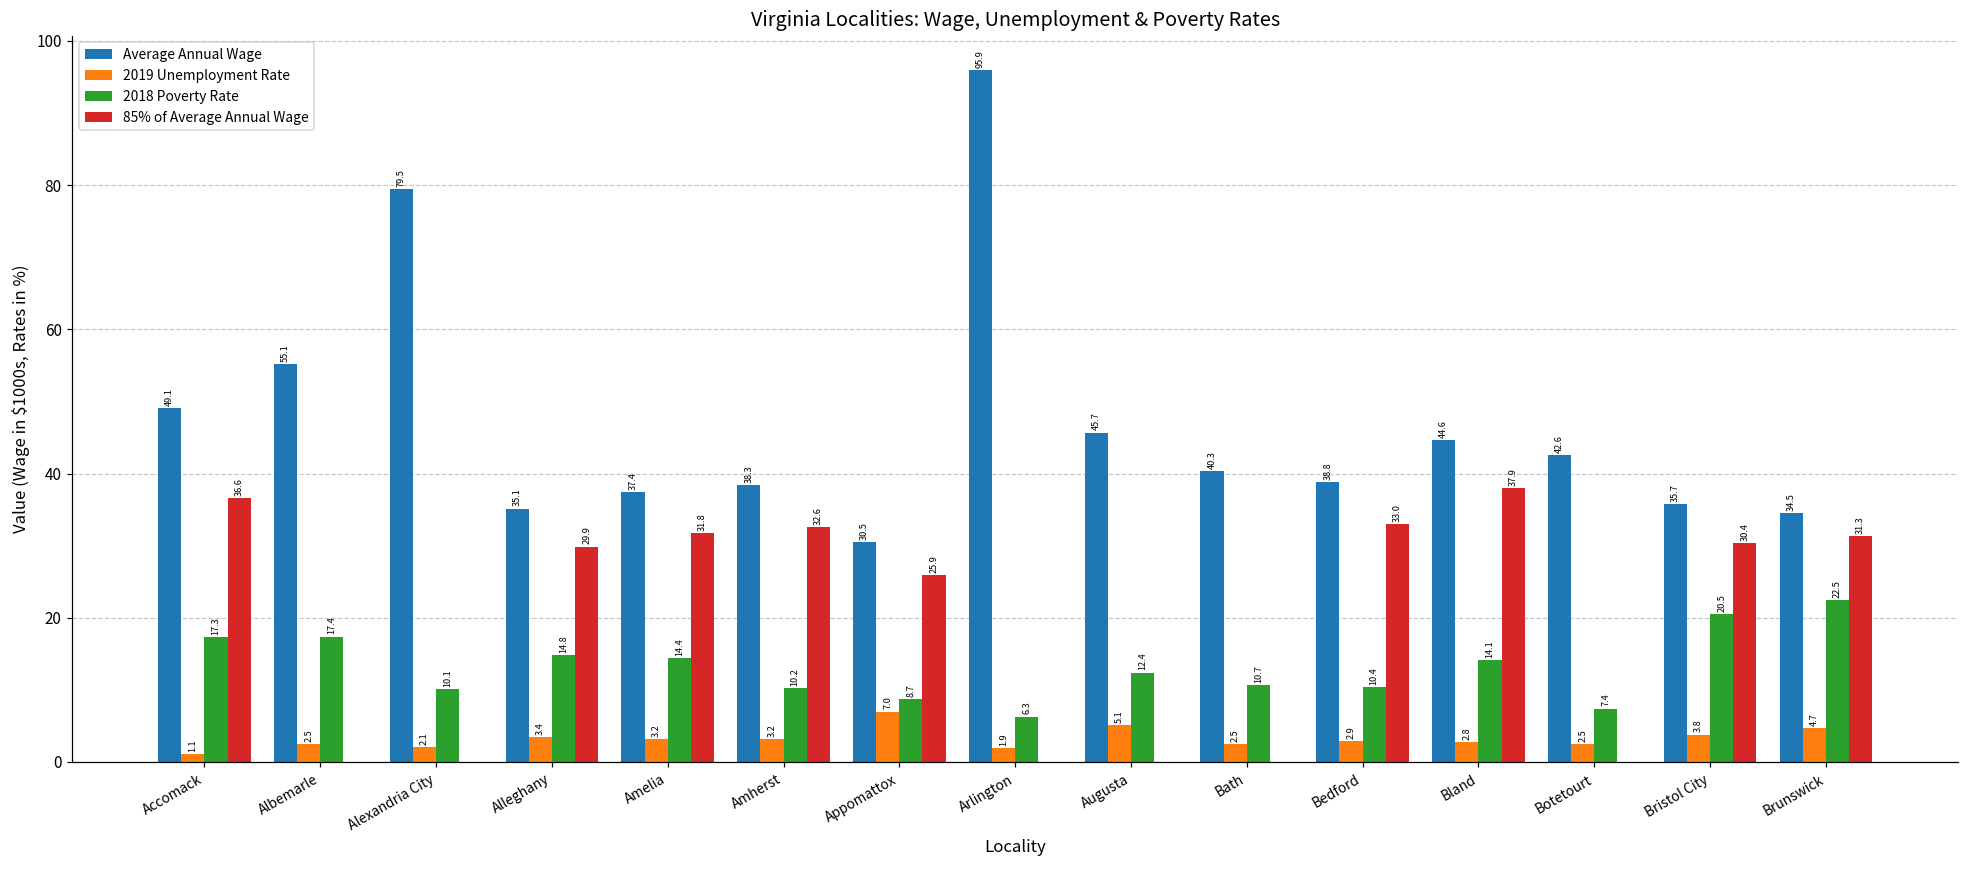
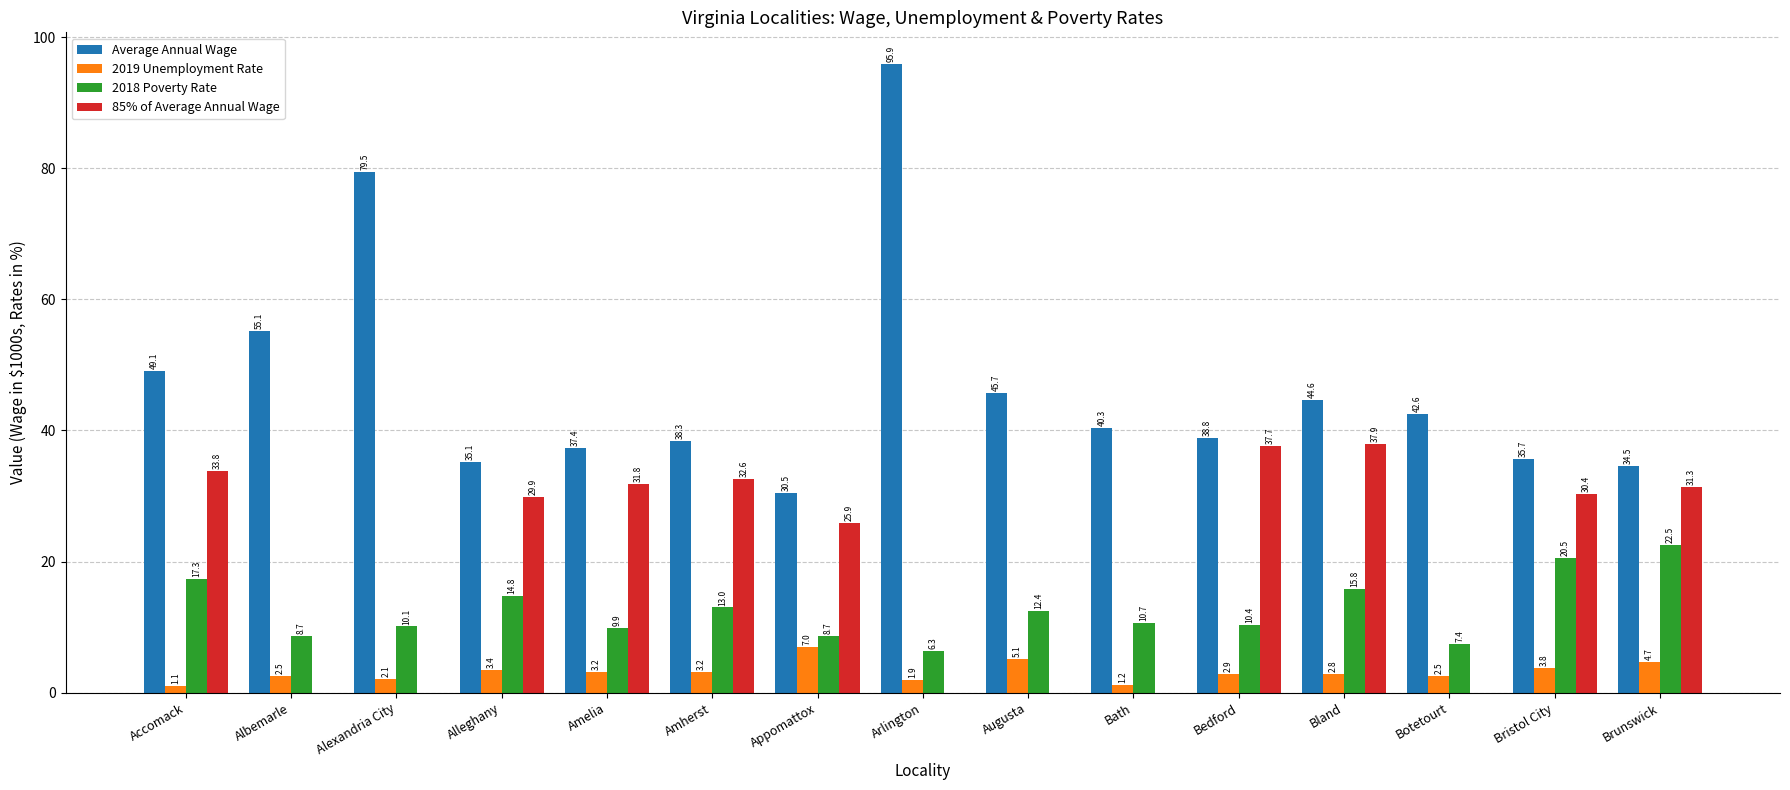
  {
    "Average Annual Wage": {
      "Accomack": 49.1,
      "Albemarle": 55.1,
      "Alexandria City": 79.5,
      "Alleghany": 35.1,
      "Amelia": 37.4,
      "Amherst": 38.3,
      "Appomattox": 30.5,
      "Arlington": 95.9,
      "Augusta": 45.7,
      "Bath": 40.3,
      "Bedford": 38.8,
      "Bland": 44.6,
      "Botetourt": 42.6,
      "Bristol City": 35.7,
      "Brunswick": 34.5
    },
    "2019 Unemployment Rate": {
      "Accomack": 1.1,
      "Albemarle": 2.5,
      "Alexandria City": 2.1,
      "Alleghany": 3.4,
      "Amelia": 3.2,
      "Amherst": 3.2,
      "Appomattox": 7.0,
      "Arlington": 1.9,
      "Augusta": 5.1,
-     "Bath": 2.5,
+     "Bath": 1.2,
      "Bedford": 2.9,
      "Bland": 2.8,
      "Botetourt": 2.5,
      "Bristol City": 3.8,
      "Brunswick": 4.7
    },
    "2018 Poverty Rate": {
      "Accomack": 17.3,
-     "Albemarle": 17.4,
+     "Albemarle": 8.7,
      "Alexandria City": 10.1,
      "Alleghany": 14.8,
-     "Amelia": 14.4,
-     "Amherst": 10.2,
+     "Amelia": 9.9,
+     "Amherst": 13.0,
      "Appomattox": 8.7,
      "Arlington": 6.3,
      "Augusta": 12.4,
      "Bath": 10.7,
      "Bedford": 10.4,
-     "Bland": 14.1,
+     "Bland": 15.8,
      "Botetourt": 7.4,
      "Bristol City": 20.5,
      "Brunswick": 22.5
    },
    "85% of Average Annual Wage": {
-     "Accomack": 36.6,
+     "Accomack": 33.8,
      "Alleghany": 29.9,
      "Amelia": 31.8,
      "Amherst": 32.6,
      "Appomattox": 25.9,
-     "Bedford": 33.0,
+     "Bedford": 37.7,
      "Bland": 37.9,
      "Bristol City": 30.4,
      "Brunswick": 31.3
    }
  }
